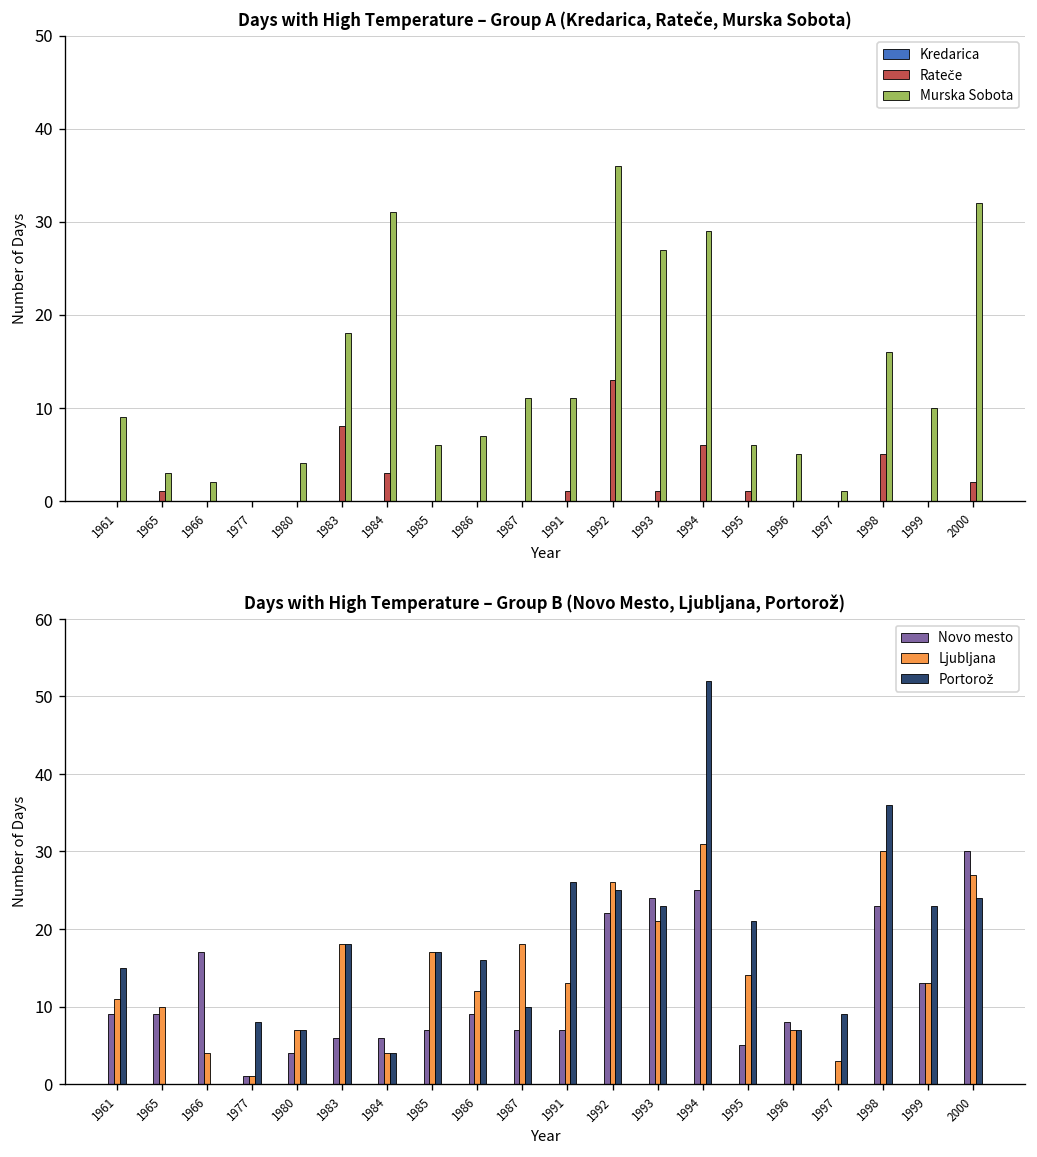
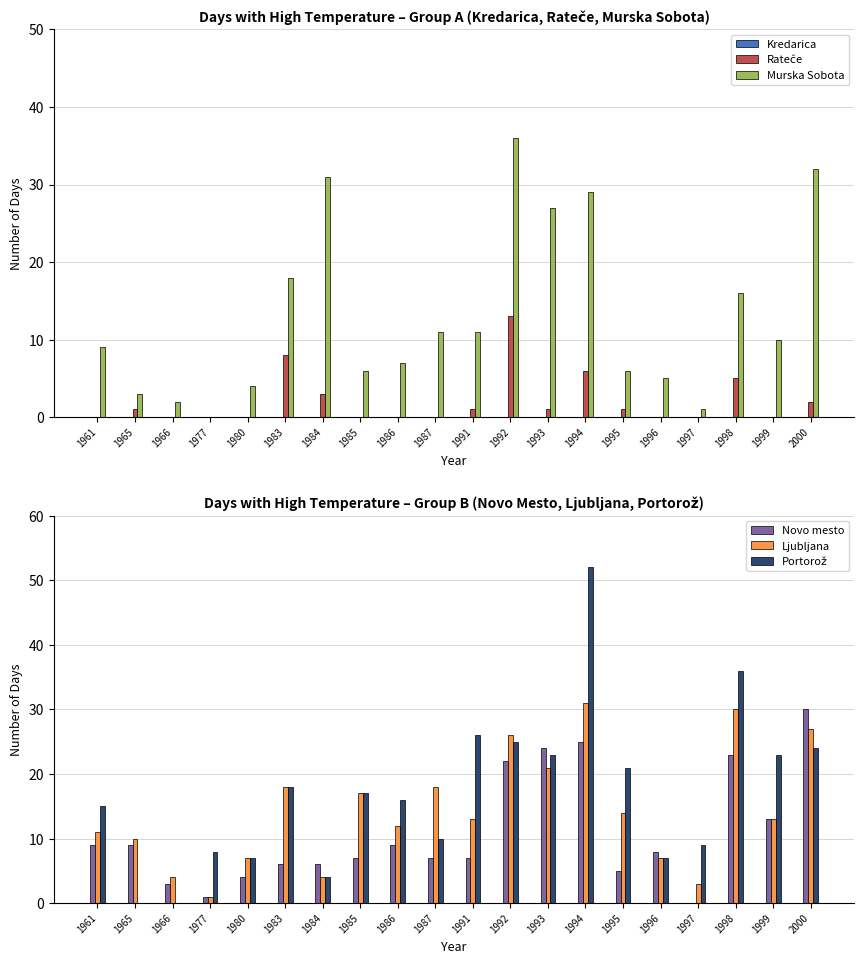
  {
    "Days with High Temperature – Group A (Kredarica, Rateče, Murska Sobota)": {
      "Kredarica": {
        "1961": 0,
        "1965": 0,
        "1966": 0,
        "1977": 0,
        "1980": 0,
        "1983": 0,
        "1984": 0,
        "1985": 0,
        "1986": 0,
        "1987": 0,
        "1991": 0,
        "1992": 0,
        "1993": 0,
        "1994": 0,
        "1995": 0,
        "1996": 0,
        "1997": 0,
        "1998": 0,
        "1999": 0,
        "2000": 0
      },
      "Rateče": {
        "1961": 0,
        "1965": 1,
        "1966": 0,
        "1977": 0,
        "1980": 0,
        "1983": 8,
        "1984": 3,
        "1985": 0,
        "1986": 0,
        "1987": 0,
        "1991": 1,
        "1992": 13,
        "1993": 1,
        "1994": 6,
        "1995": 1,
        "1996": 0,
        "1997": 0,
        "1998": 5,
        "1999": 0,
        "2000": 2
      },
      "Murska Sobota": {
        "1961": 9,
        "1965": 3,
        "1966": 2,
        "1977": 0,
        "1980": 4,
        "1983": 18,
        "1984": 31,
        "1985": 6,
        "1986": 7,
        "1987": 11,
        "1991": 11,
        "1992": 36,
        "1993": 27,
        "1994": 29,
        "1995": 6,
        "1996": 5,
        "1997": 1,
        "1998": 16,
        "1999": 10,
        "2000": 32
      }
    },
    "Days with High Temperature – Group B (Novo Mesto, Ljubljana, Portorož)": {
      "Novo mesto": {
        "1961": 9,
        "1965": 9,
-       "1966": 17,
+       "1966": 3,
        "1977": 1,
        "1980": 4,
        "1983": 6,
        "1984": 6,
        "1985": 7,
        "1986": 9,
        "1987": 7,
        "1991": 7,
        "1992": 22,
        "1993": 24,
        "1994": 25,
        "1995": 5,
        "1996": 8,
        "1997": 0,
        "1998": 23,
        "1999": 13,
        "2000": 30
      },
      "Ljubljana": {
        "1961": 11,
        "1965": 10,
        "1966": 4,
        "1977": 1,
        "1980": 7,
        "1983": 18,
        "1984": 4,
        "1985": 17,
        "1986": 12,
        "1987": 18,
        "1991": 13,
        "1992": 26,
        "1993": 21,
        "1994": 31,
        "1995": 14,
        "1996": 7,
        "1997": 3,
        "1998": 30,
        "1999": 13,
        "2000": 27
      },
      "Portorož": {
        "1961": 15,
        "1965": 0,
        "1966": 0,
        "1977": 8,
        "1980": 7,
        "1983": 18,
        "1984": 4,
        "1985": 17,
        "1986": 16,
        "1987": 10,
        "1991": 26,
        "1992": 25,
        "1993": 23,
        "1994": 52,
        "1995": 21,
        "1996": 7,
        "1997": 9,
        "1998": 36,
        "1999": 23,
        "2000": 24
      }
    }
  }
